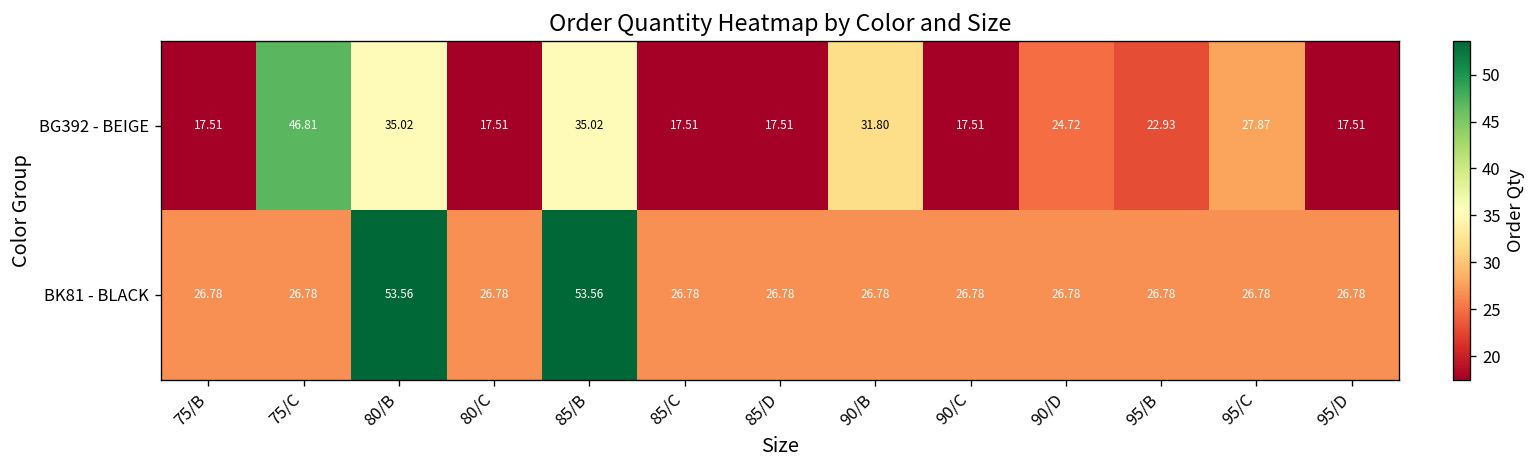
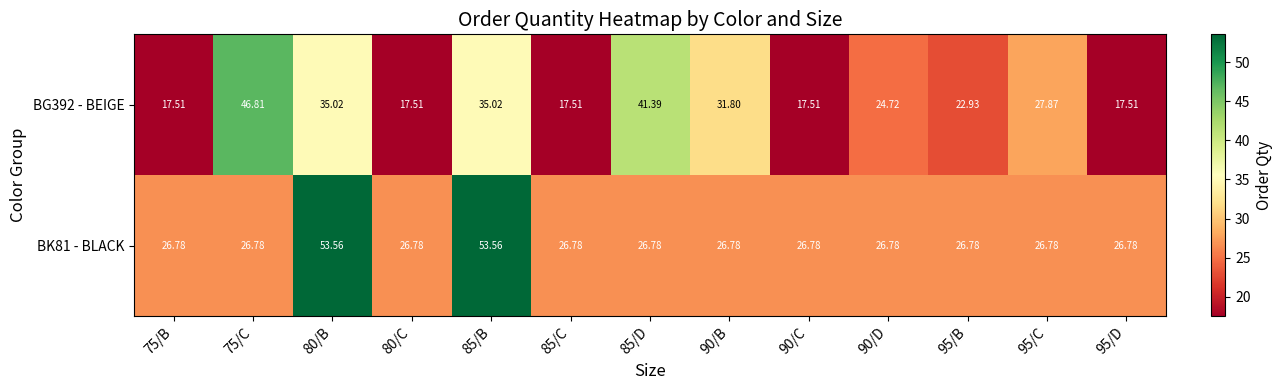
  {
    "BG392 - BEIGE": {
      "75/B": 17.51,
      "75/C": 46.81,
      "80/B": 35.02,
      "80/C": 17.51,
      "85/B": 35.02,
      "85/C": 17.51,
-     "85/D": 17.51,
+     "85/D": 41.39,
      "90/B": 31.80,
      "90/C": 17.51,
      "90/D": 24.72,
      "95/B": 22.93,
      "95/C": 27.87,
      "95/D": 17.51
    },
    "BK81 - BLACK": {
      "75/B": 26.78,
      "75/C": 26.78,
      "80/B": 53.56,
      "80/C": 26.78,
      "85/B": 53.56,
      "85/C": 26.78,
      "85/D": 26.78,
      "90/B": 26.78,
      "90/C": 26.78,
      "90/D": 26.78,
      "95/B": 26.78,
      "95/C": 26.78,
      "95/D": 26.78
    }
  }
